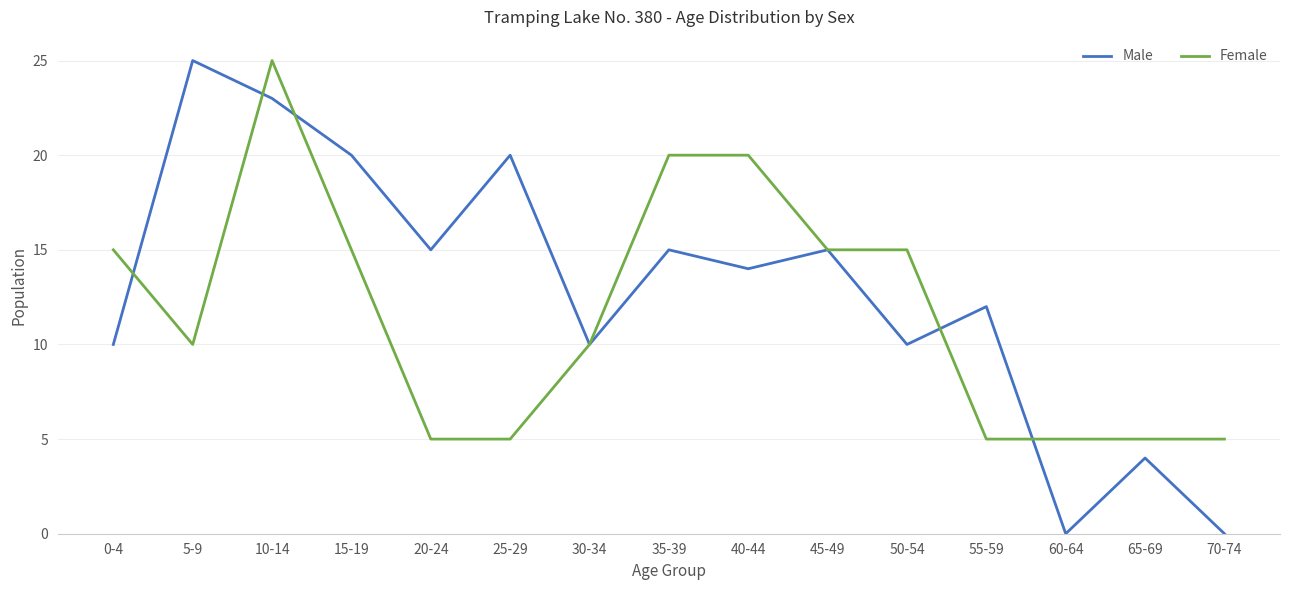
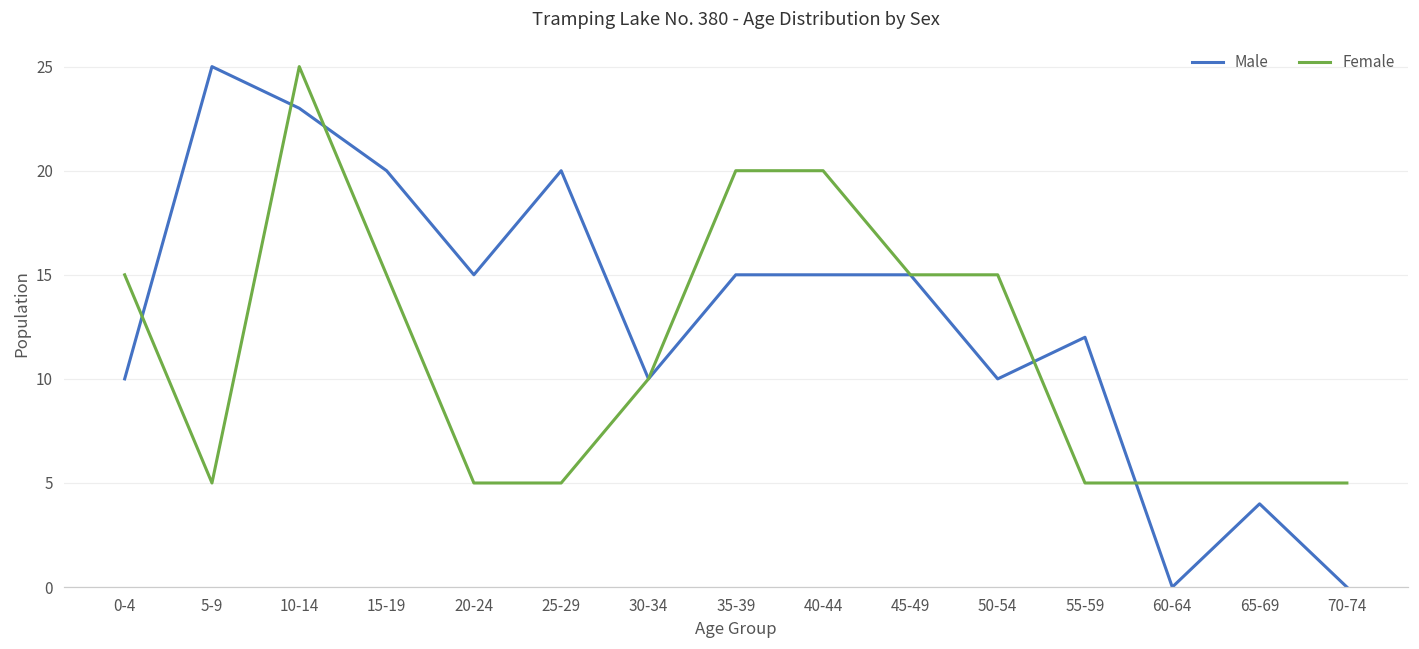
  {
    "Male": {
      "0-4": 10,
      "5-9": 25,
      "10-14": 23,
      "15-19": 20,
      "20-24": 15,
      "25-29": 20,
      "35-39": 15,
-     "40-44": 14,
+     "40-44": 15,
      "50-54": 10,
      "55-59": 12,
      "60-64": 0,
      "65-69": 4,
      "70-74": 0
    },
    "Female": {
      "0-4": 15,
-     "5-9": 10,
+     "5-9": 5,
      "10-14": 25,
      "15-19": 15,
      "20-24": 5,
      "25-29": 5,
      "35-39": 20,
      "40-44": 20,
      "50-54": 15,
      "55-59": 5,
      "60-64": 5,
      "65-69": 5,
      "70-74": 5
    }
  }
